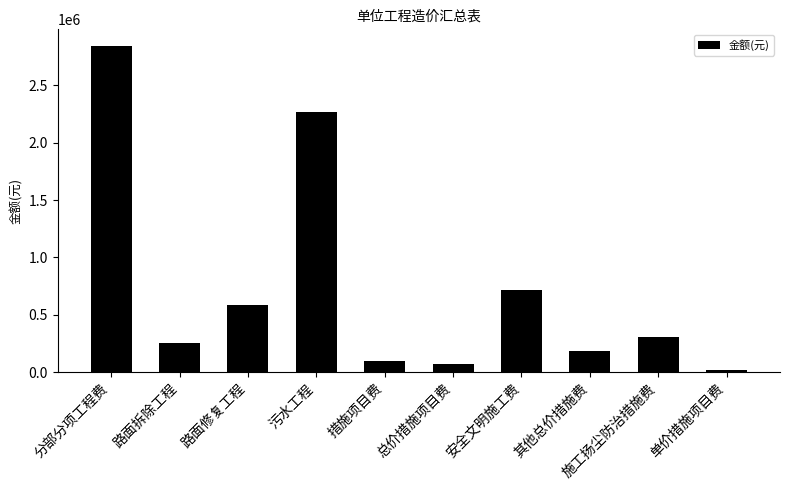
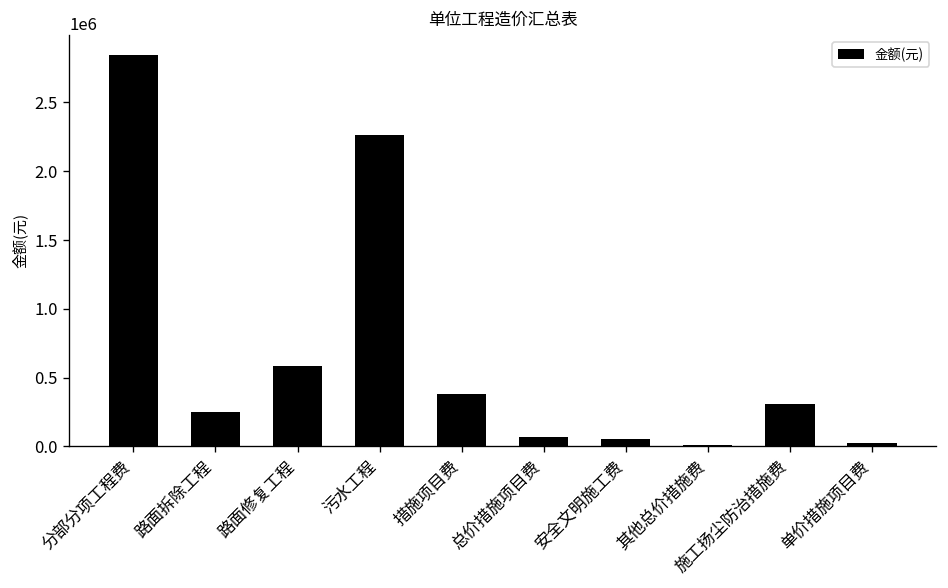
  {
    "分部分项工程费": 2850000,
    "路面拆除工程": 250000,
    "路面修复工程": 580000,
    "污水工程": 2270000,
-   "措施项目费": 90000,
+   "措施项目费": 380000,
    "总价措施项目费": 70000,
-   "安全文明施工费": 720000,
-   "其他总价措施费": 190000,
+   "安全文明施工费": 50000,
+   "其他总价措施费": 10000,
    "施工扬尘防治措施费": 310000,
    "单价措施项目费": 20000
  }
